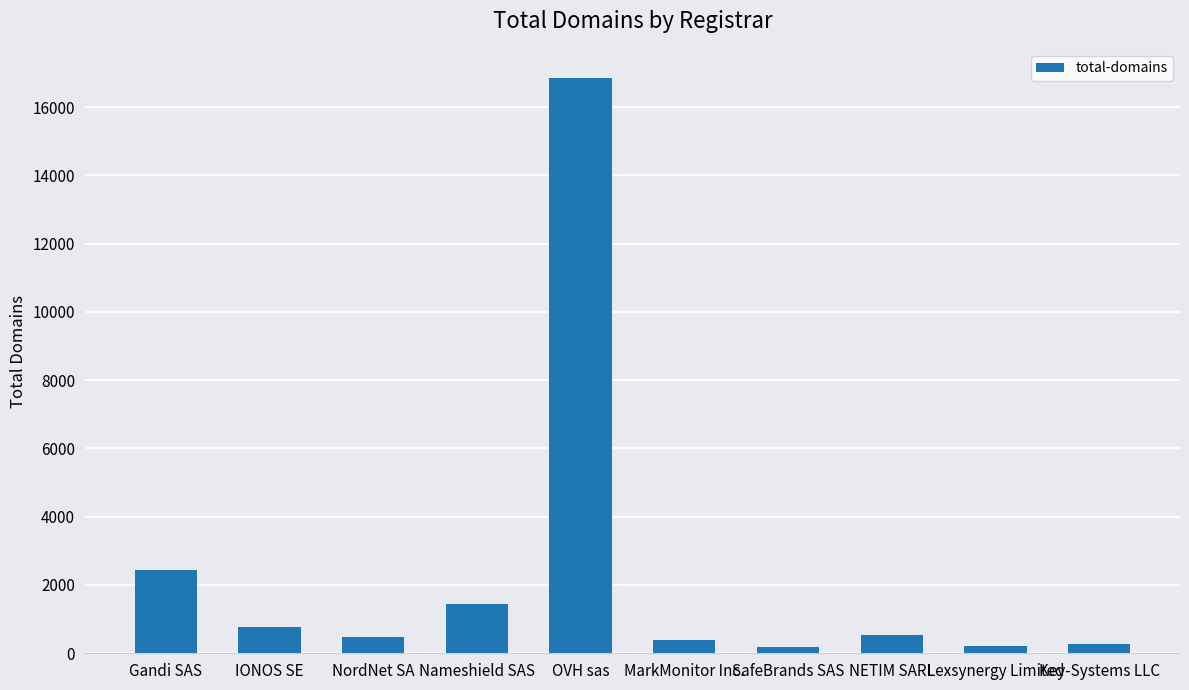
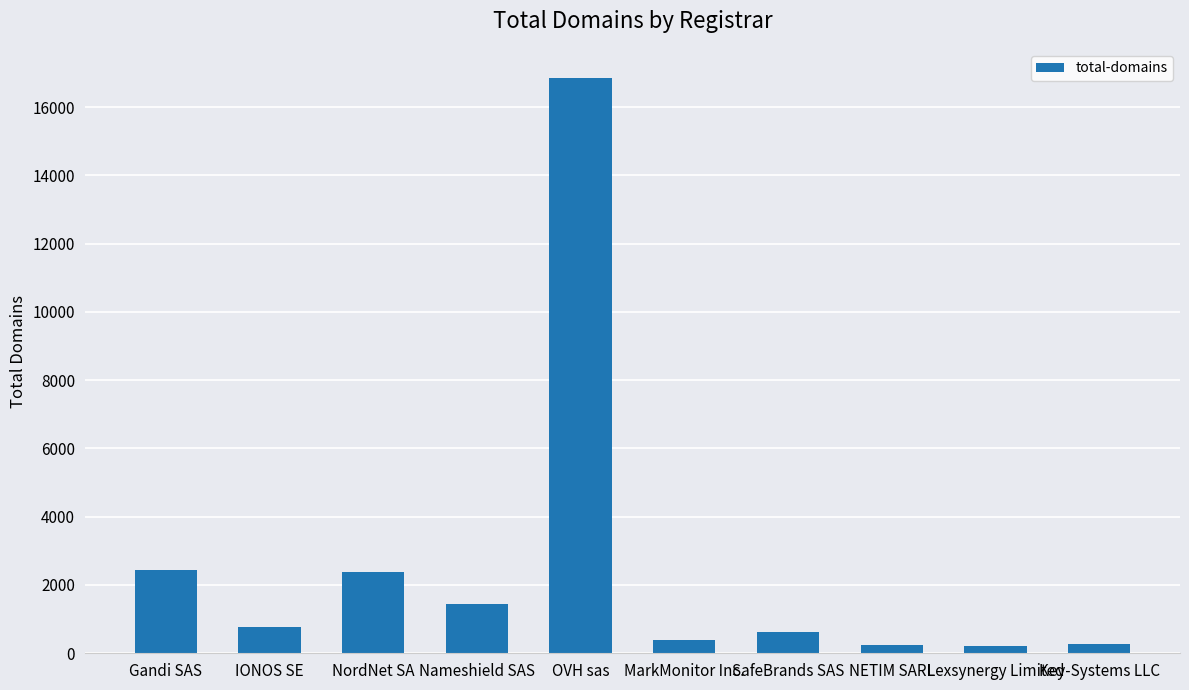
  {
    "Gandi SAS": 2400,
    "IONOS SE": 800,
-   "NordNet SA": 500,
+   "NordNet SA": 2400,
    "Nameshield SAS": 1400,
    "OVH sas": 16900,
    "MarkMonitor Inc.": 400,
-   "SafeBrands SAS": 200,
-   "NETIM SARL": 500
+   "SafeBrands SAS": 600,
+   "NETIM SARL": 200
  }
